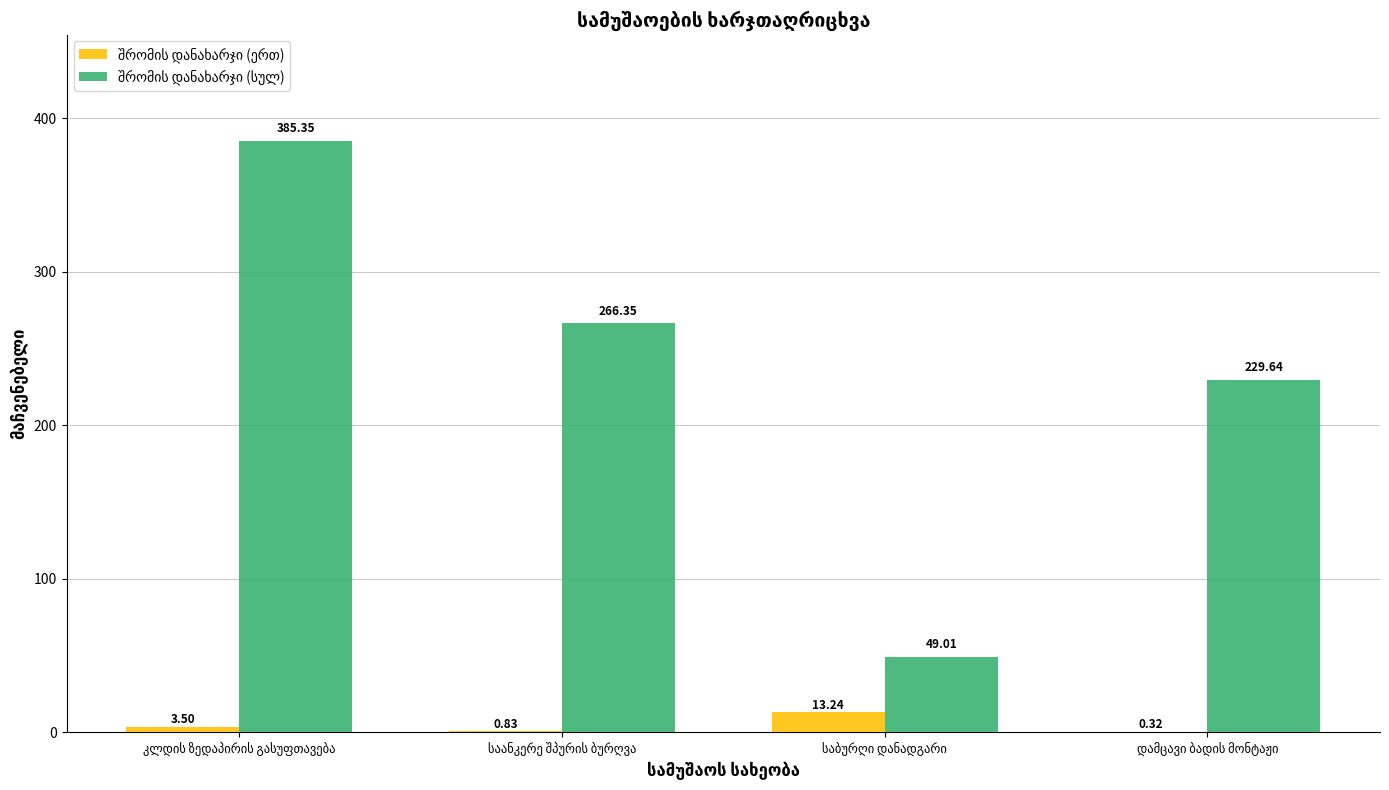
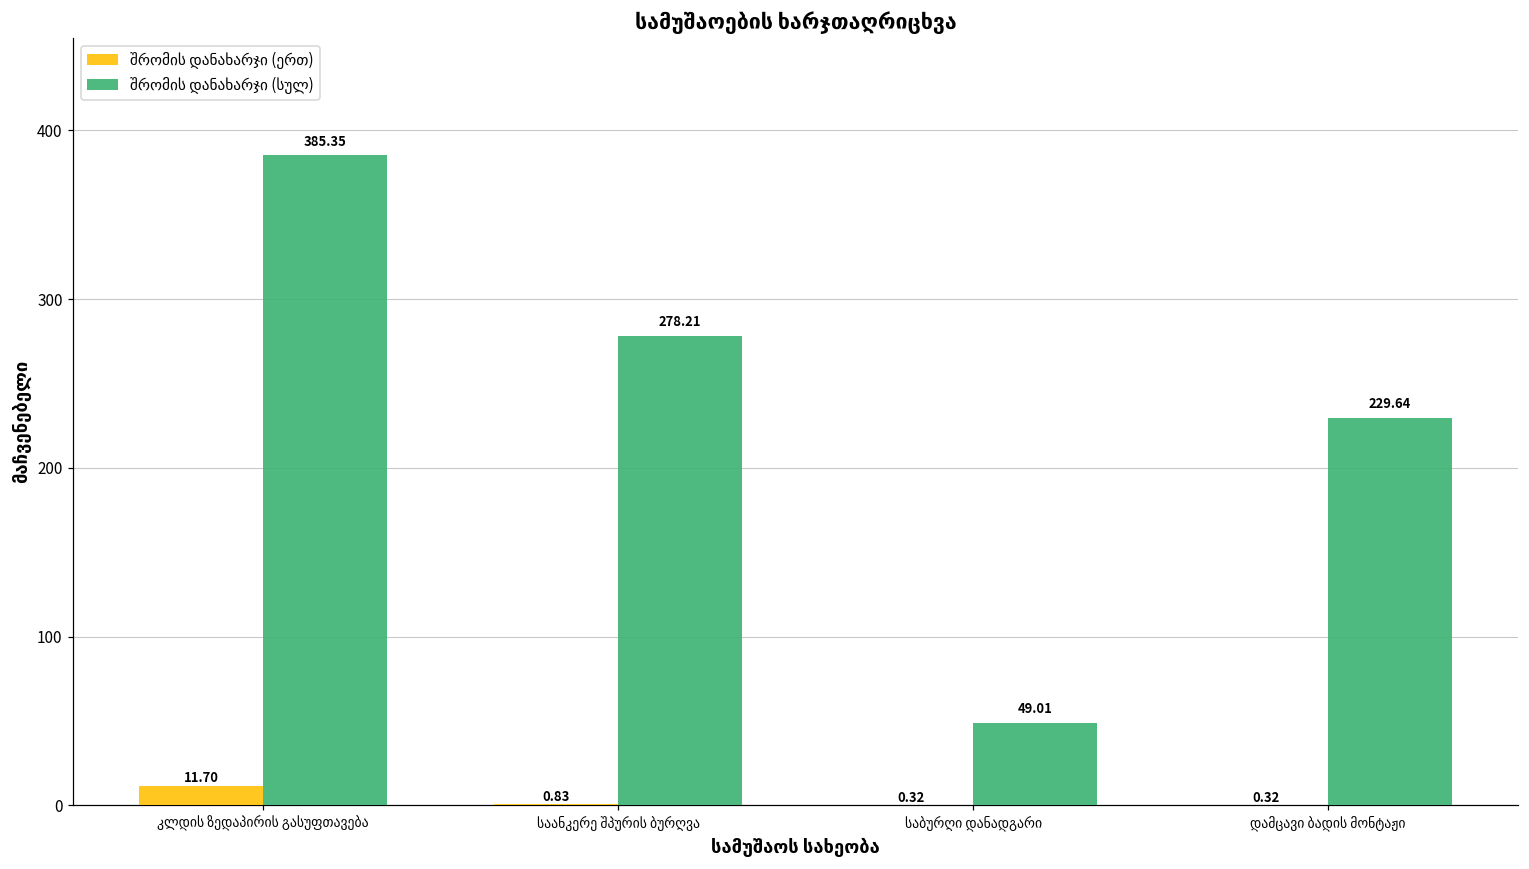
  {
    "შრომის დანახარჯი (ერთ)": {
-     "კლდის ზედაპირის გასუფთავება": 3.50,
+     "კლდის ზედაპირის გასუფთავება": 11.70,
      "საანკერე შპურის ბურღვა": 0.83,
-     "საბურღი დანადგარი": 13.24,
+     "საბურღი დანადგარი": 0.32,
      "დამცავი ბადის მონტაჟი": 0.32
    },
    "შრომის დანახარჯი (სულ)": {
      "კლდის ზედაპირის გასუფთავება": 385.35,
-     "საანკერე შპურის ბურღვა": 266.35,
+     "საანკერე შპურის ბურღვა": 278.21,
      "საბურღი დანადგარი": 49.01,
      "დამცავი ბადის მონტაჟი": 229.64
    }
  }
